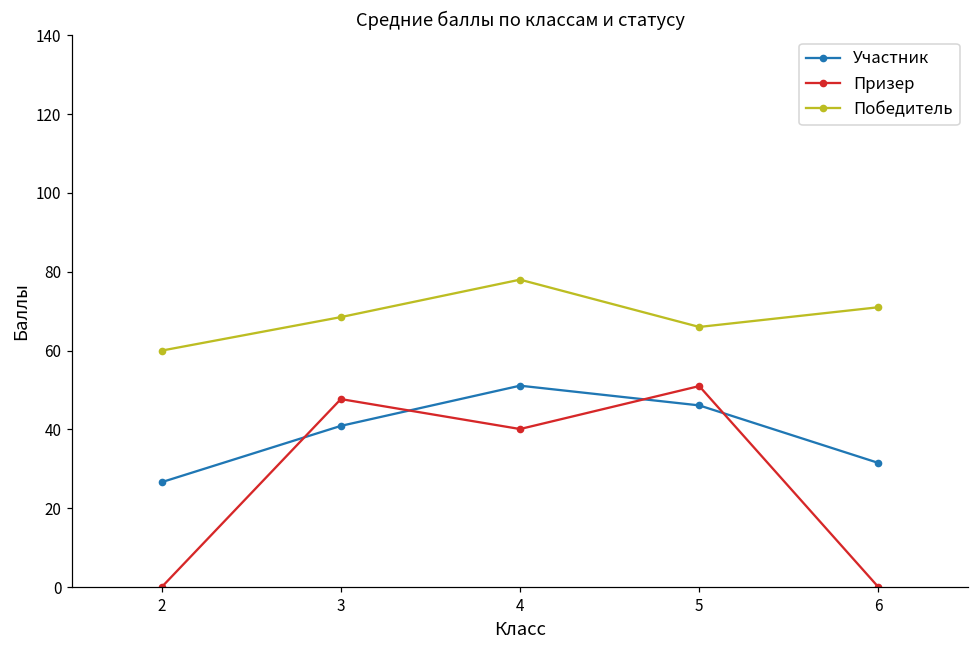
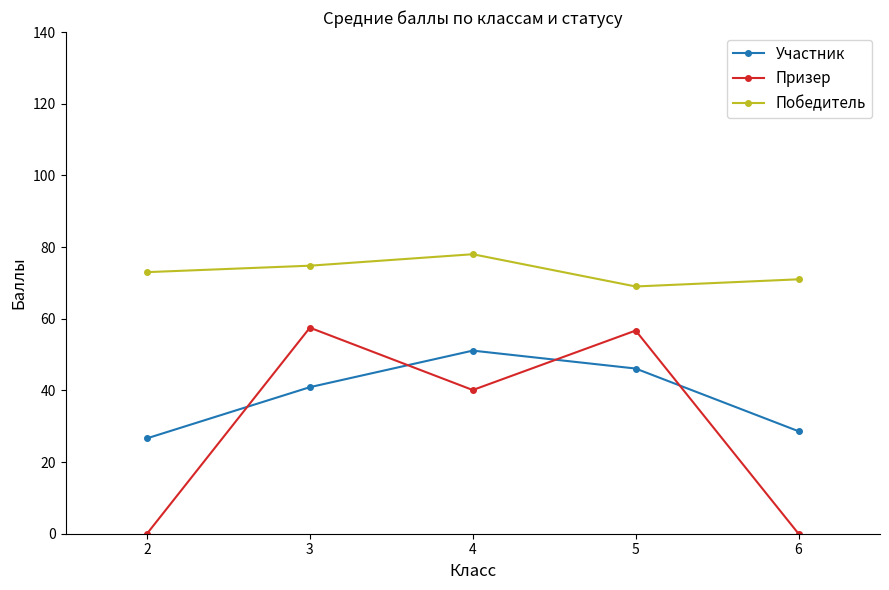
  {
    "Участник": {
      "2": 27,
      "3": 41,
      "4": 51,
      "5": 46,
-     "6": 32
+     "6": 29
    },
    "Призер": {
      "2": 0,
-     "3": 48,
+     "3": 58,
      "4": 40,
-     "5": 51,
+     "5": 57,
      "6": 0
    },
    "Победитель": {
-     "2": 60,
-     "3": 69,
+     "2": 73,
+     "3": 75,
      "4": 78,
-     "5": 66,
+     "5": 69,
      "6": 71
    }
  }
